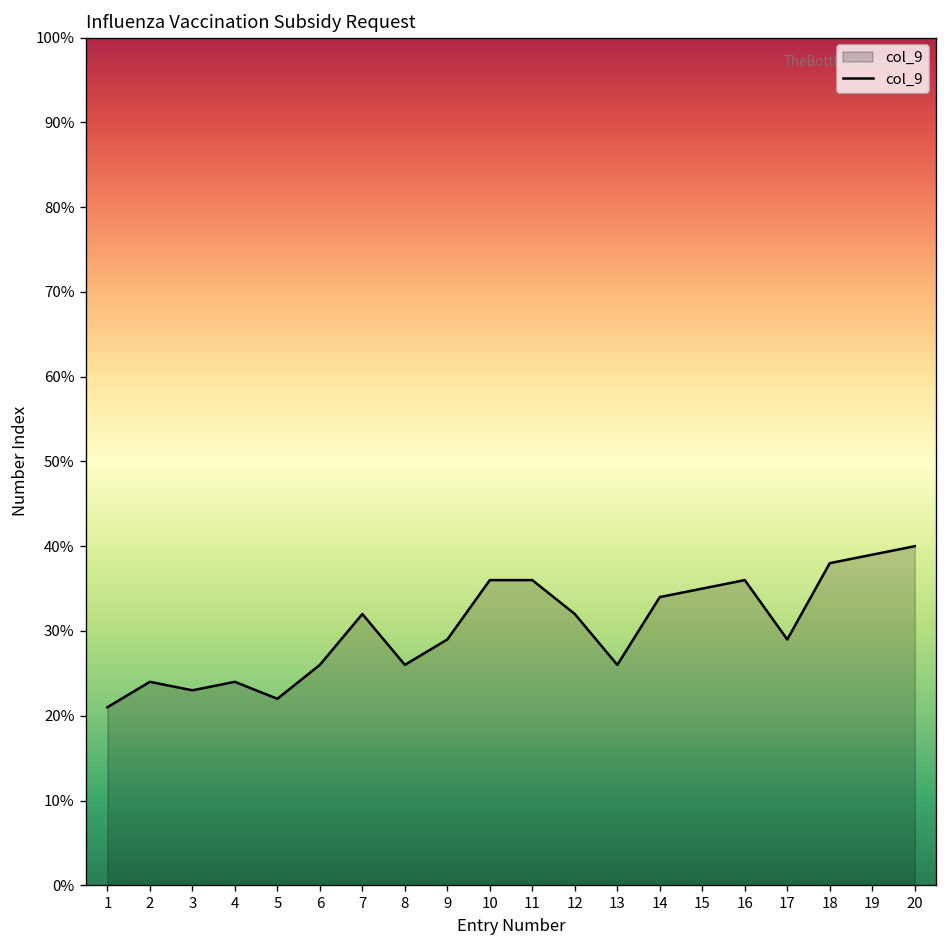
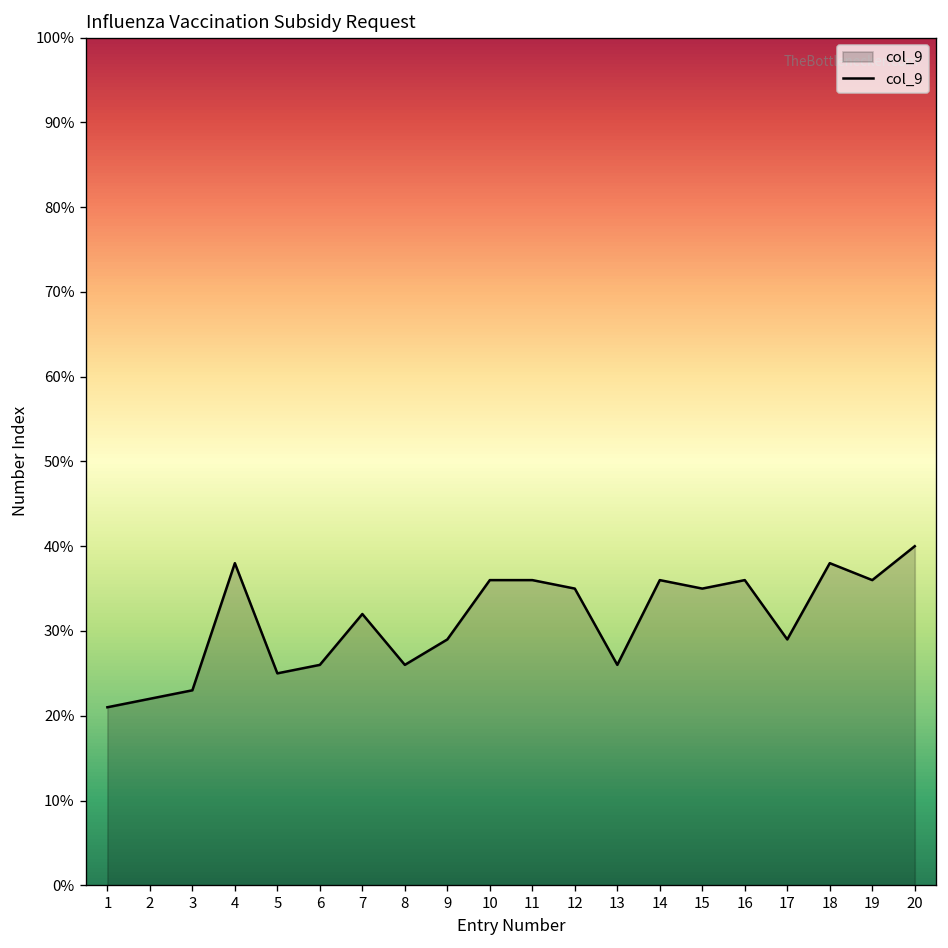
  {
    "1": "21%",
-   "2": "24%",
+   "2": "22%",
    "3": "23%",
-   "4": "24%",
-   "5": "22%",
+   "4": "38%",
+   "5": "25%",
    "6": "26%",
    "7": "32%",
    "8": "26%",
    "9": "29%",
    "10": "36%",
    "11": "36%",
-   "12": "32%",
+   "12": "35%",
    "13": "26%",
-   "14": "34%",
+   "14": "36%",
    "15": "35%",
    "16": "36%",
    "17": "29%",
    "18": "38%",
-   "19": "39%",
+   "19": "36%",
    "20": "40%"
  }
